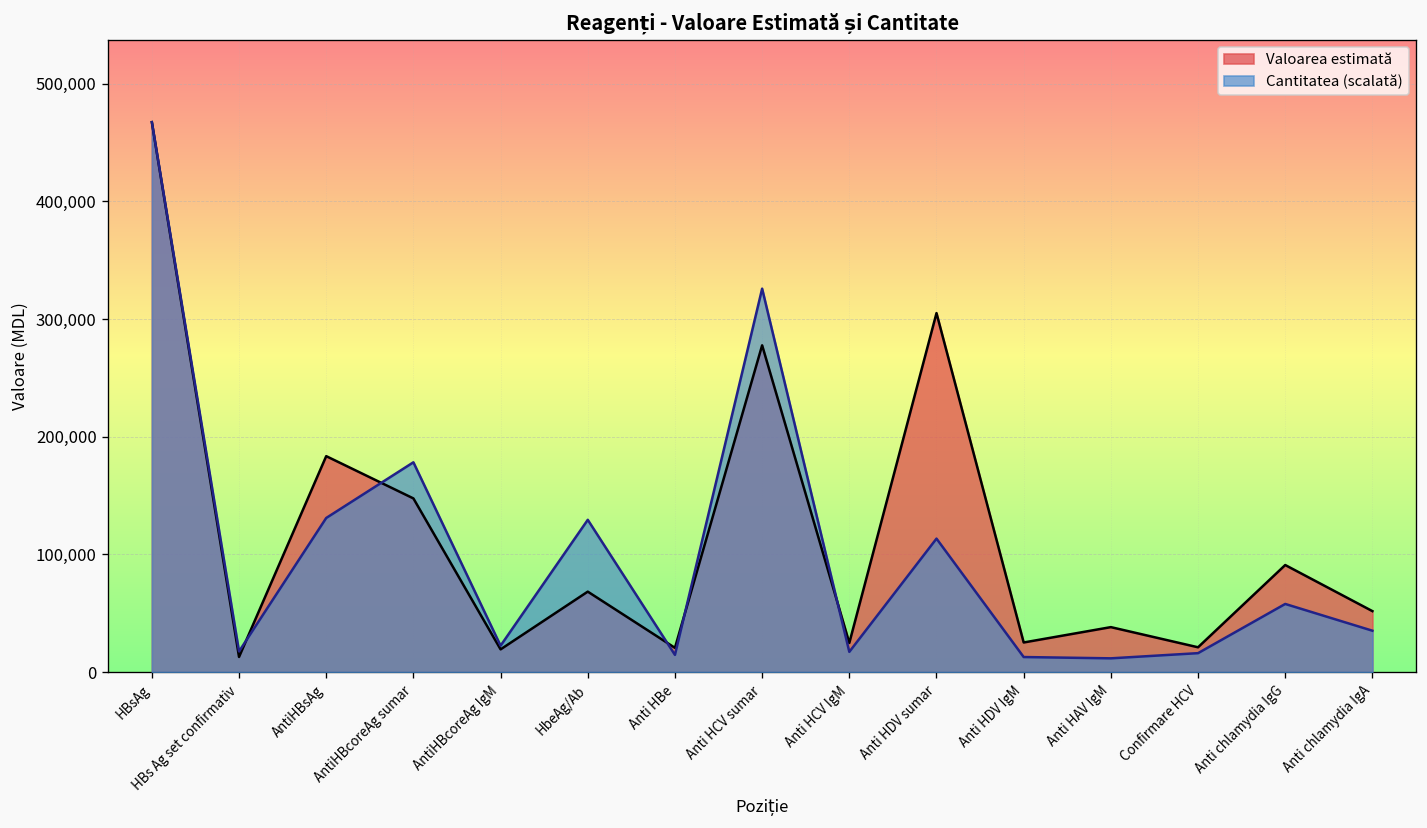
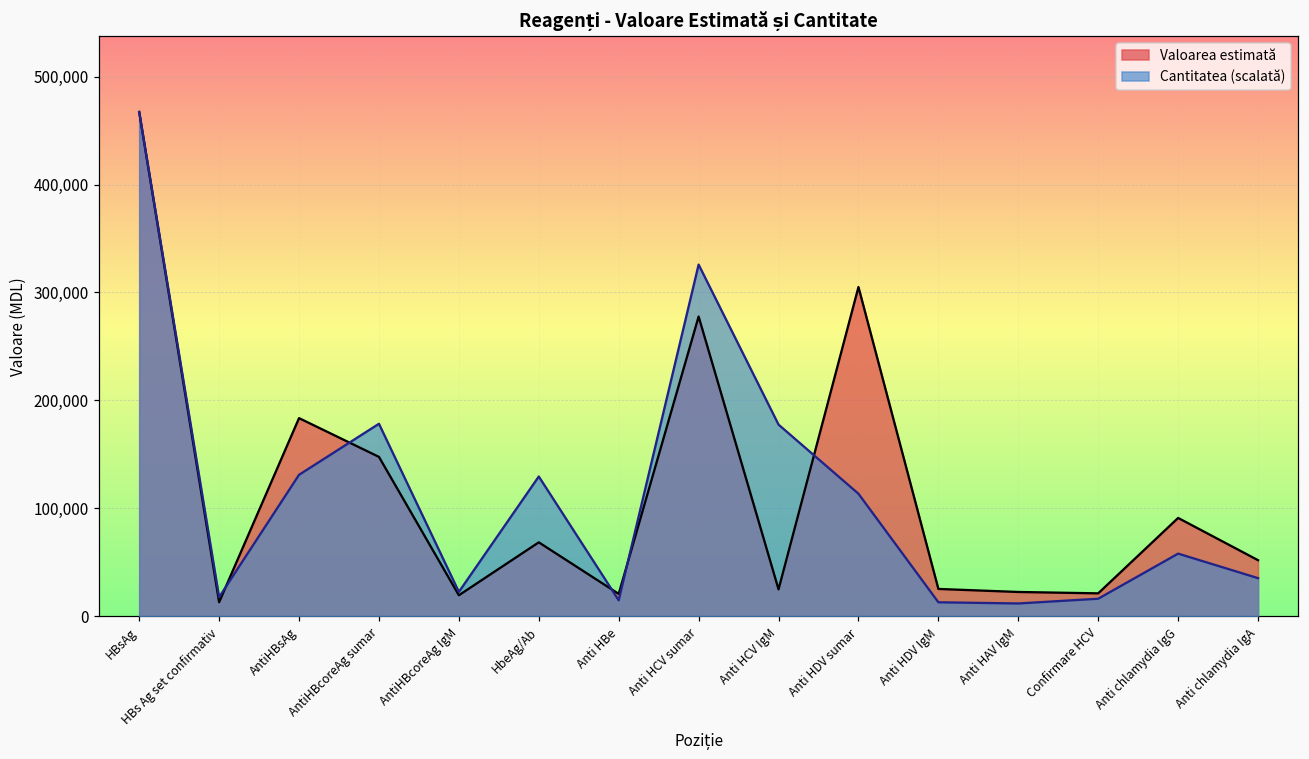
  {
    "Valoarea estimată": {
      "HBs Ag set confirmativ": "10,000",
      "AntiHBsAg": "180,000",
      "AntiHBcoreAg sumar": "150,000",
      "AntiHBcoreAg IgM": "20,000",
      "HbeAg/Ab": "70,000",
      "Anti HBe": "20,000",
      "Anti HCV sumar": "280,000",
      "Anti HCV IgM": "20,000",
      "Anti HDV sumar": "310,000",
      "Anti HDV IgM": "30,000",
-     "Anti HAV IgM": "40,000",
+     "Anti HAV IgM": "20,000",
      "Confirmare HCV": "20,000",
      "Anti chlamydia IgG": "90,000",
      "Anti chlamydia IgA": "50,000"
    },
    "Cantitatea (scalată)": {
      "HBs Ag set confirmativ": "20,000",
      "AntiHBsAg": "130,000",
      "AntiHBcoreAg sumar": "180,000",
      "AntiHBcoreAg IgM": "20,000",
      "HbeAg/Ab": "130,000",
      "Anti HBe": "10,000",
      "Anti HCV sumar": "330,000",
-     "Anti HCV IgM": "20,000",
+     "Anti HCV IgM": "180,000",
      "Anti HDV sumar": "110,000",
      "Anti HDV IgM": "10,000",
      "Anti HAV IgM": "10,000",
      "Confirmare HCV": "20,000",
      "Anti chlamydia IgG": "60,000",
      "Anti chlamydia IgA": "40,000"
    }
  }
